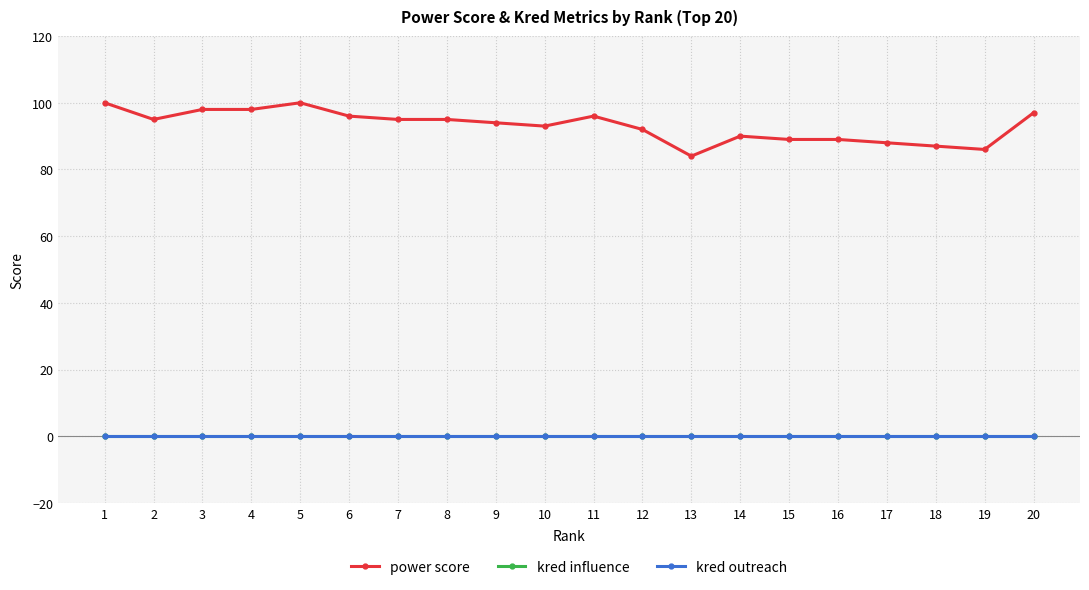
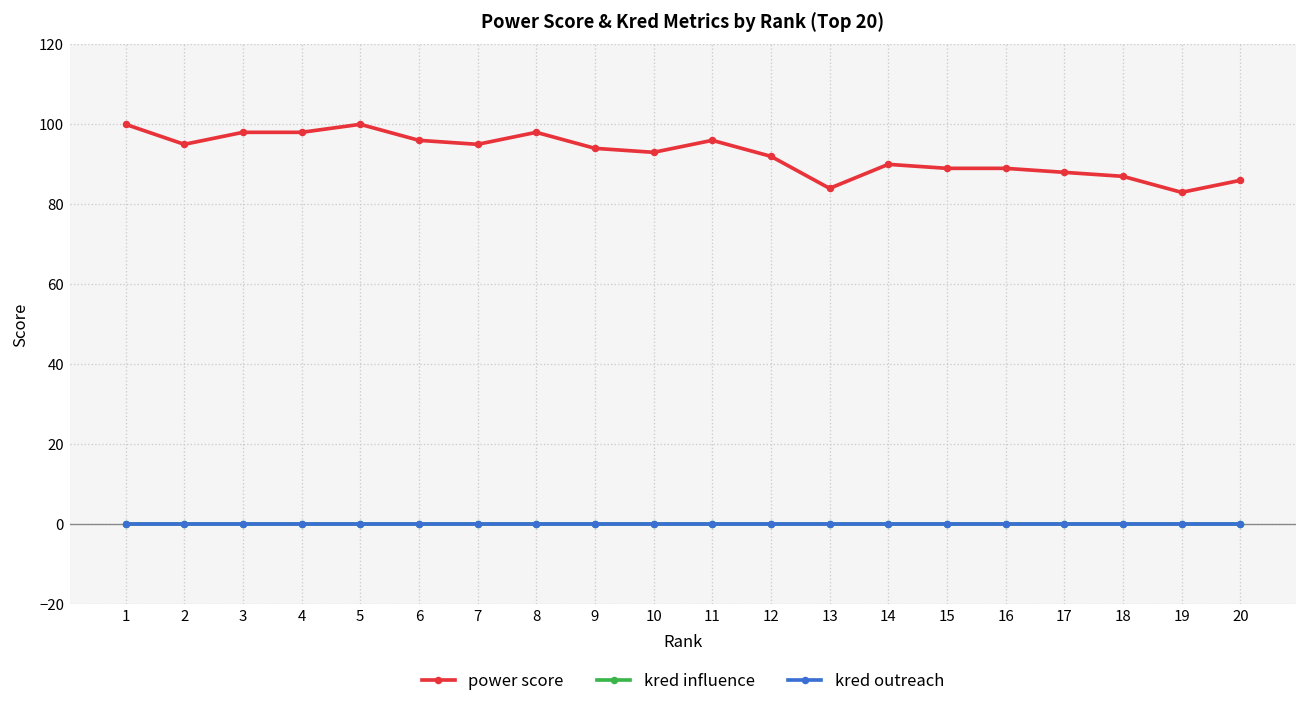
  {
    "power score": {
      "1": 100,
      "2": 95,
      "3": 98,
      "4": 98,
      "5": 100,
      "6": 96,
      "7": 95,
-     "8": 95,
+     "8": 98,
      "9": 94,
      "10": 93,
      "11": 96,
      "12": 92,
      "13": 84,
      "14": 90,
      "15": 89,
      "16": 89,
      "17": 88,
      "18": 87,
-     "19": 86,
-     "20": 97
+     "19": 83,
+     "20": 86
    },
    "kred outreach": {
      "1": 0,
      "2": 0,
      "3": 0,
      "4": 0,
      "5": 0,
      "6": 0,
      "7": 0,
      "8": 0,
      "9": 0,
      "10": 0,
      "11": 0,
      "12": 0,
      "13": 0,
      "14": 0,
      "15": 0,
      "16": 0,
      "17": 0,
      "18": 0,
      "19": 0,
      "20": 0
    }
  }
